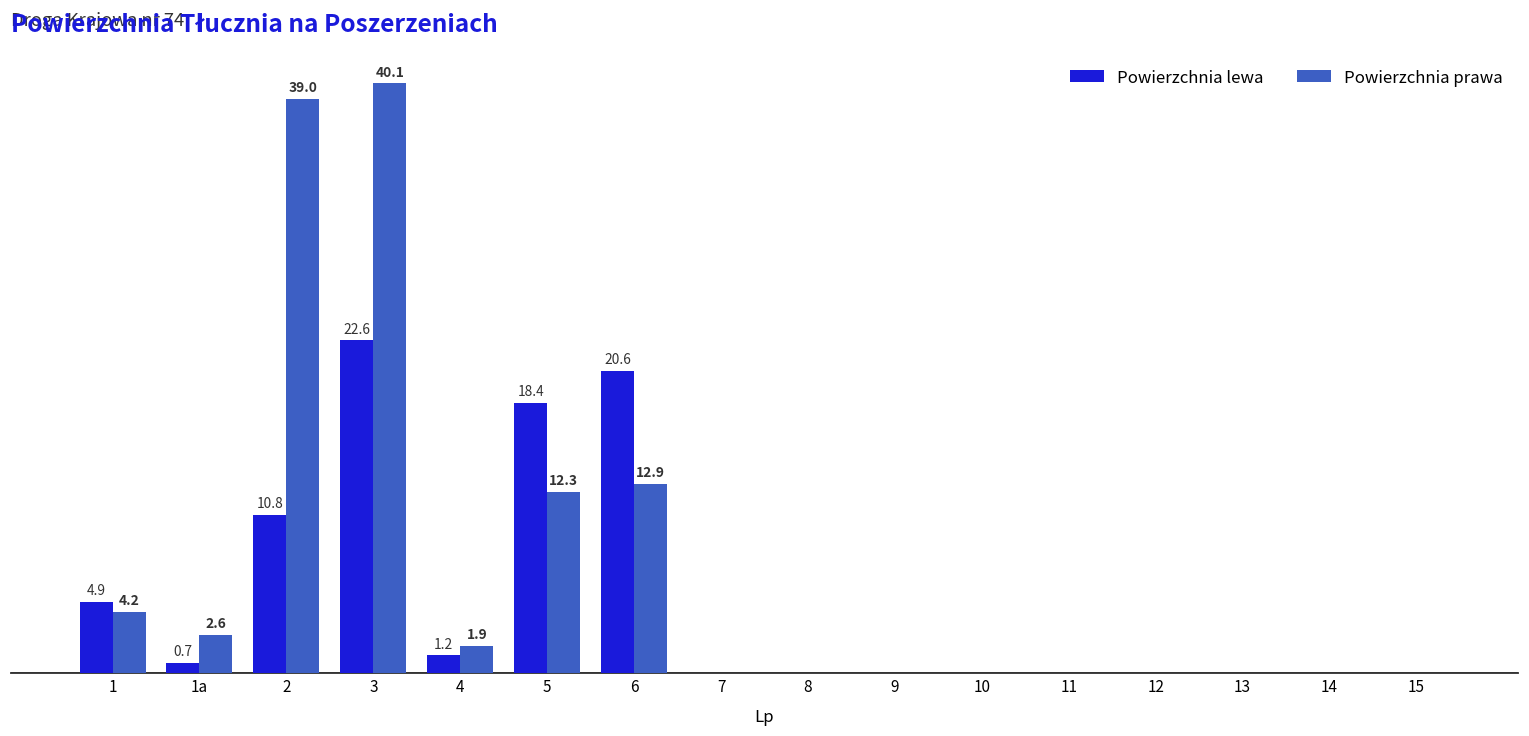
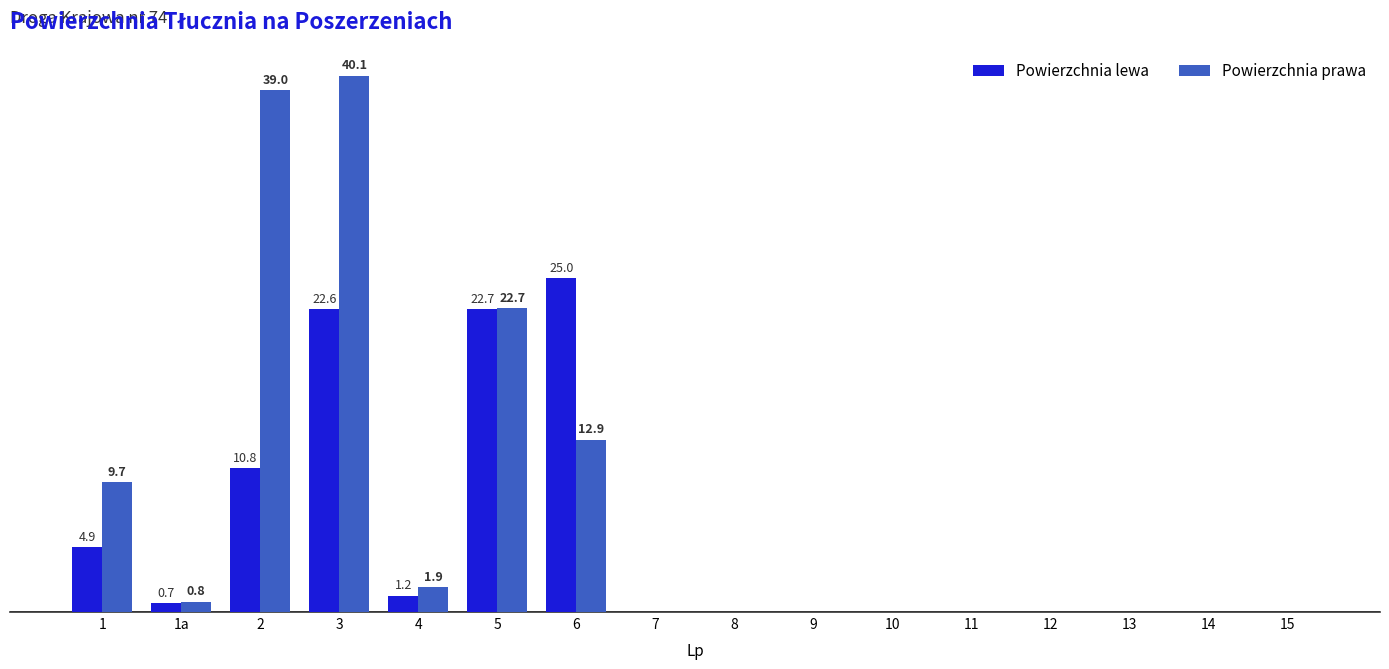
  {
    "Powierzchnia lewa": {
      "1": 4.9,
      "1a": 0.7,
      "2": 10.8,
      "3": 22.6,
      "4": 1.2,
-     "5": 18.4,
-     "6": 20.6
+     "5": 22.7,
+     "6": 25.0
    },
    "Powierzchnia prawa": {
-     "1": 4.2,
-     "1a": 2.6,
+     "1": 9.7,
+     "1a": 0.8,
      "2": 39.0,
      "3": 40.1,
      "4": 1.9,
-     "5": 12.3,
+     "5": 22.7,
      "6": 12.9
    }
  }
